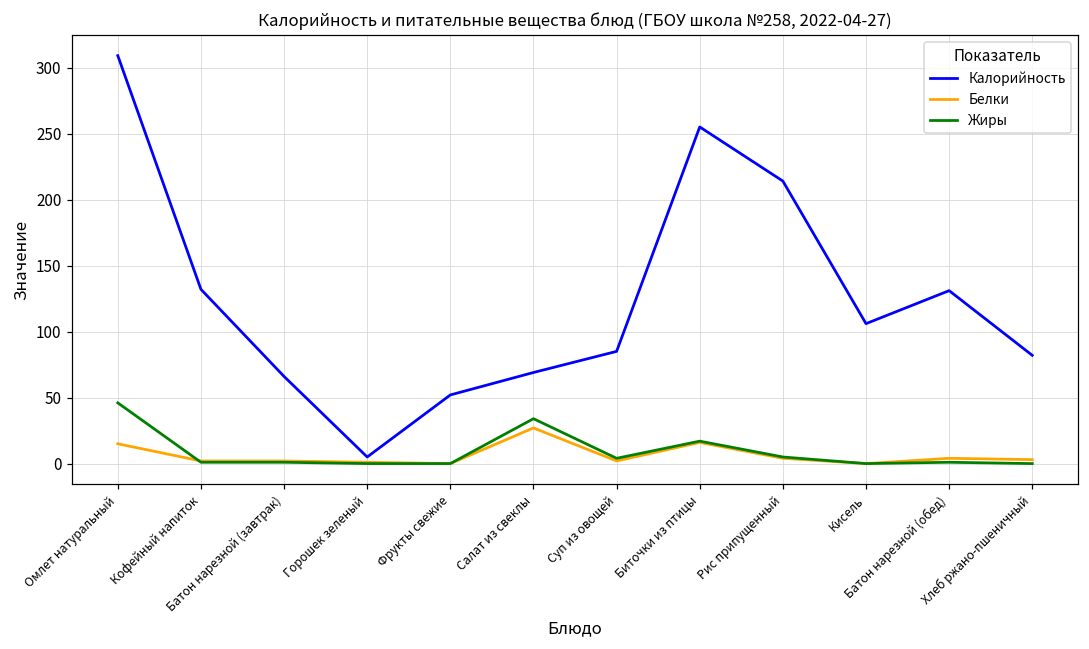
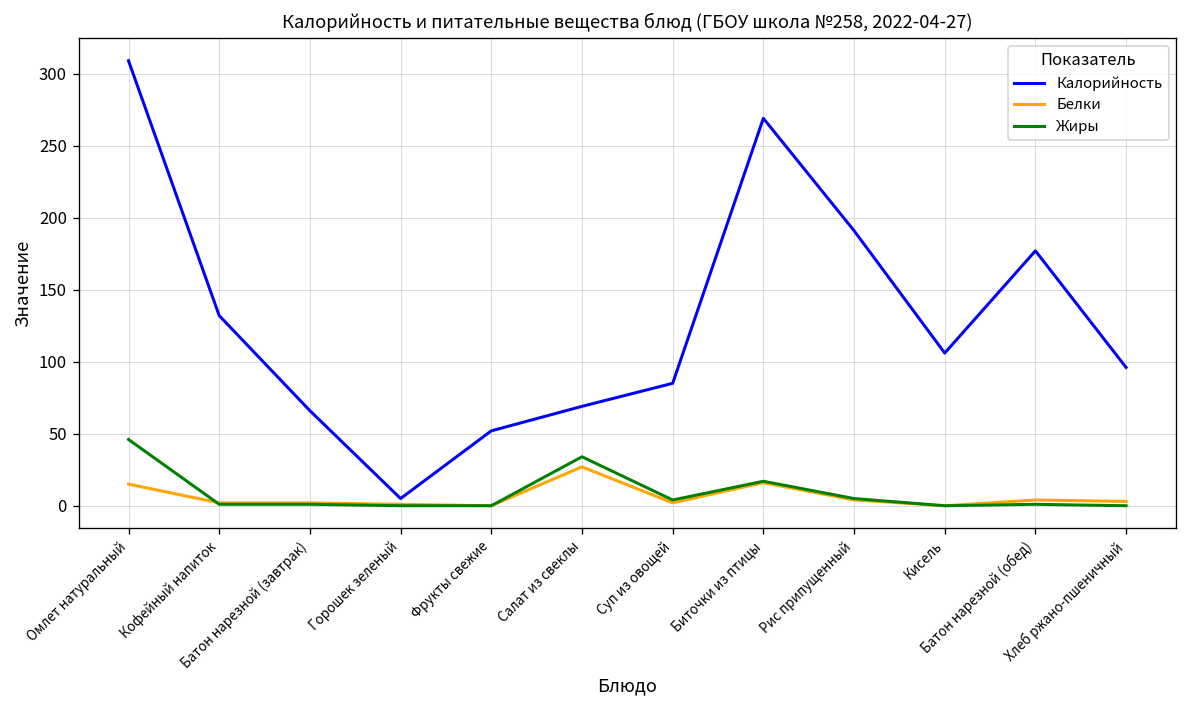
  {
    "Калорийность": {
      "Омлет натуральный": 309,
      "Кофейный напиток": 132,
      "Батон нарезной (завтрак)": 66,
      "Горошек зеленый": 5,
      "Фрукты свежие": 52,
      "Салат из свеклы": 69,
      "Суп из овощей": 85,
-     "Биточки из птицы": 255,
-     "Рис припущенный": 214,
+     "Биточки из птицы": 269,
+     "Рис припущенный": 191,
      "Кисель": 106,
-     "Батон нарезной (обед)": 131,
-     "Хлеб ржано-пшеничный": 82
+     "Батон нарезной (обед)": 177,
+     "Хлеб ржано-пшеничный": 96
    },
    "Белки": {
      "Омлет натуральный": 15,
      "Салат из свеклы": 27,
      "Батон нарезной (обед)": 4,
      "Хлеб ржано-пшеничный": 3
    },
    "Жиры": {
      "Омлет натуральный": 46,
      "Салат из свеклы": 34,
      "Батон нарезной (обед)": 1,
      "Хлеб ржано-пшеничный": 0
    }
  }
